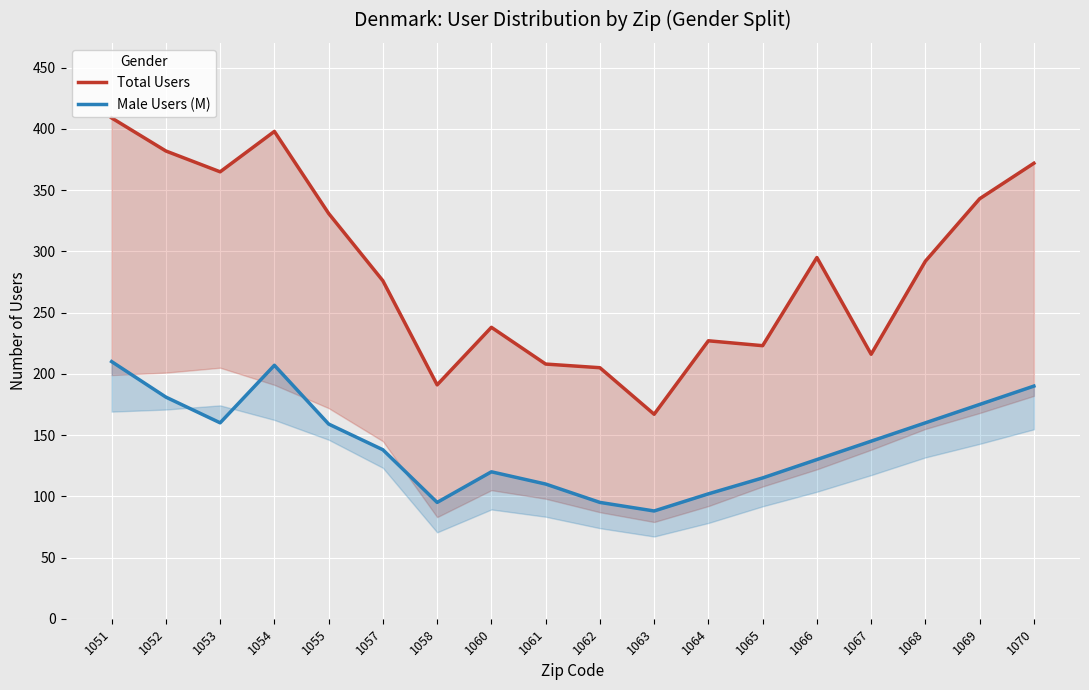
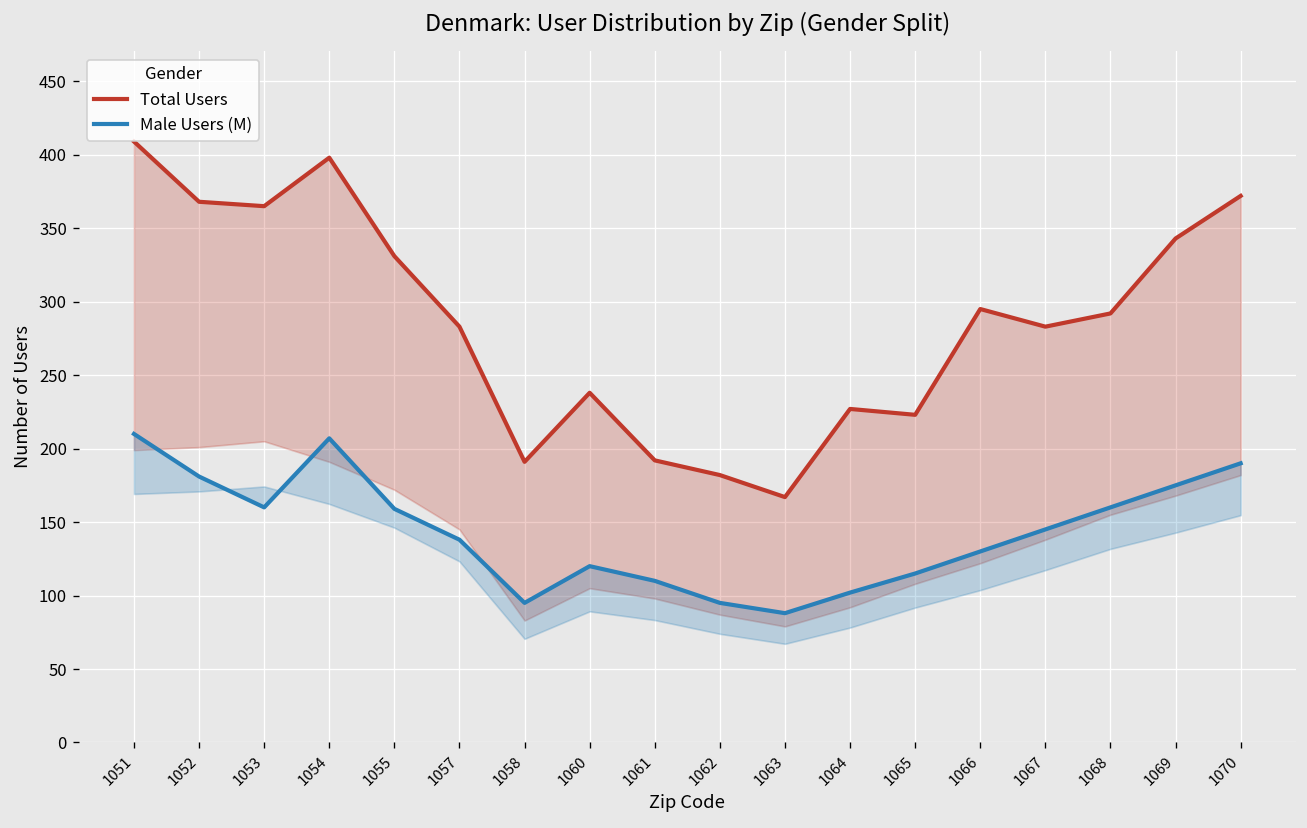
  {
    "Total Users": {
      "1051": 409,
-     "1052": 382,
+     "1052": 368,
      "1053": 365,
      "1054": 398,
      "1055": 331,
-     "1057": 276,
+     "1057": 283,
      "1058": 191,
      "1060": 238,
-     "1061": 208,
-     "1062": 205,
+     "1061": 192,
+     "1062": 182,
      "1063": 167,
      "1064": 227,
      "1065": 223,
      "1066": 295,
-     "1067": 216,
+     "1067": 283,
      "1068": 292,
      "1069": 343,
      "1070": 372
    }
  }
